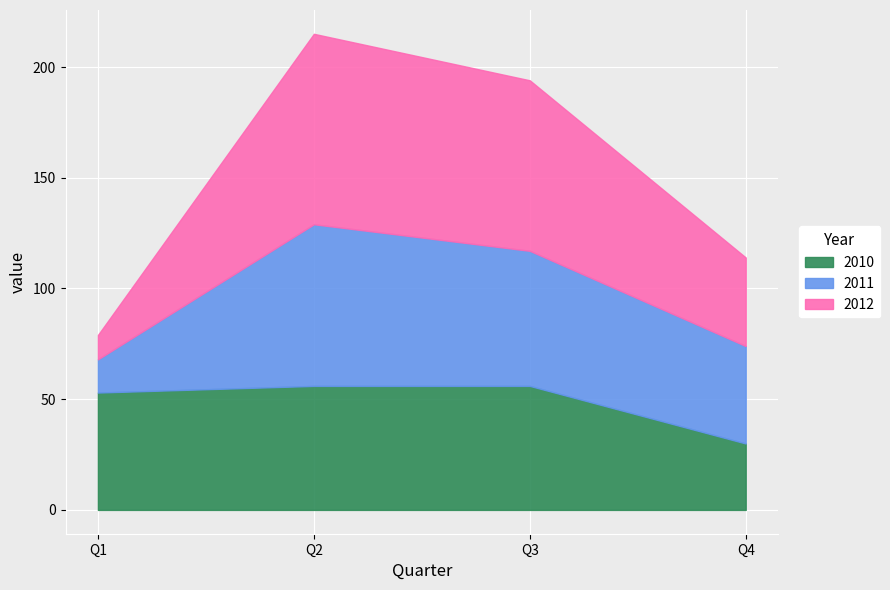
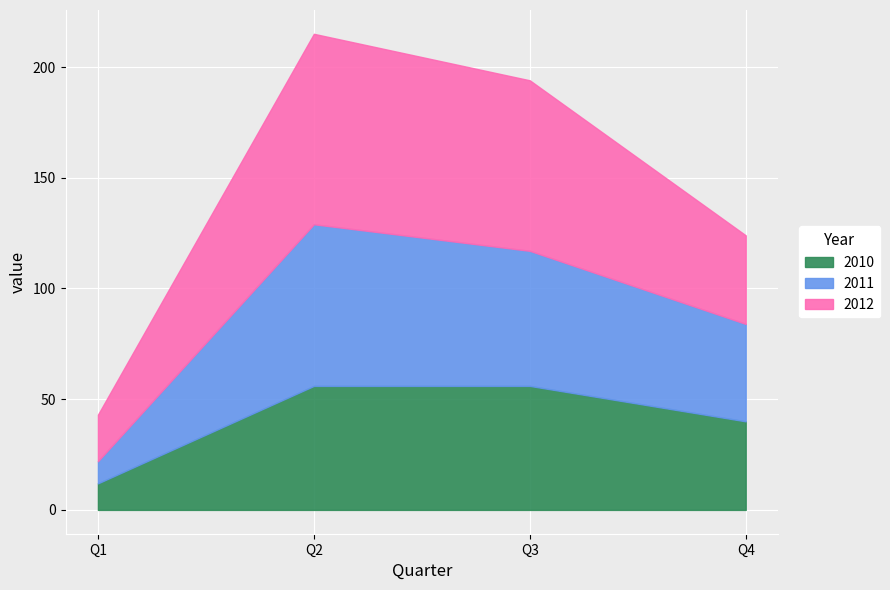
  {
    "2010": {
-     "Q1": 53,
+     "Q1": 12,
      "Q2": 56,
      "Q3": 56,
-     "Q4": 30
+     "Q4": 40
    },
    "2011": {
-     "Q1": 15,
+     "Q1": 10,
      "Q2": 73,
      "Q3": 61,
      "Q4": 44
    },
    "2012": {
-     "Q1": 11,
+     "Q1": 21,
      "Q2": 86,
      "Q3": 77,
      "Q4": 40
    }
  }
